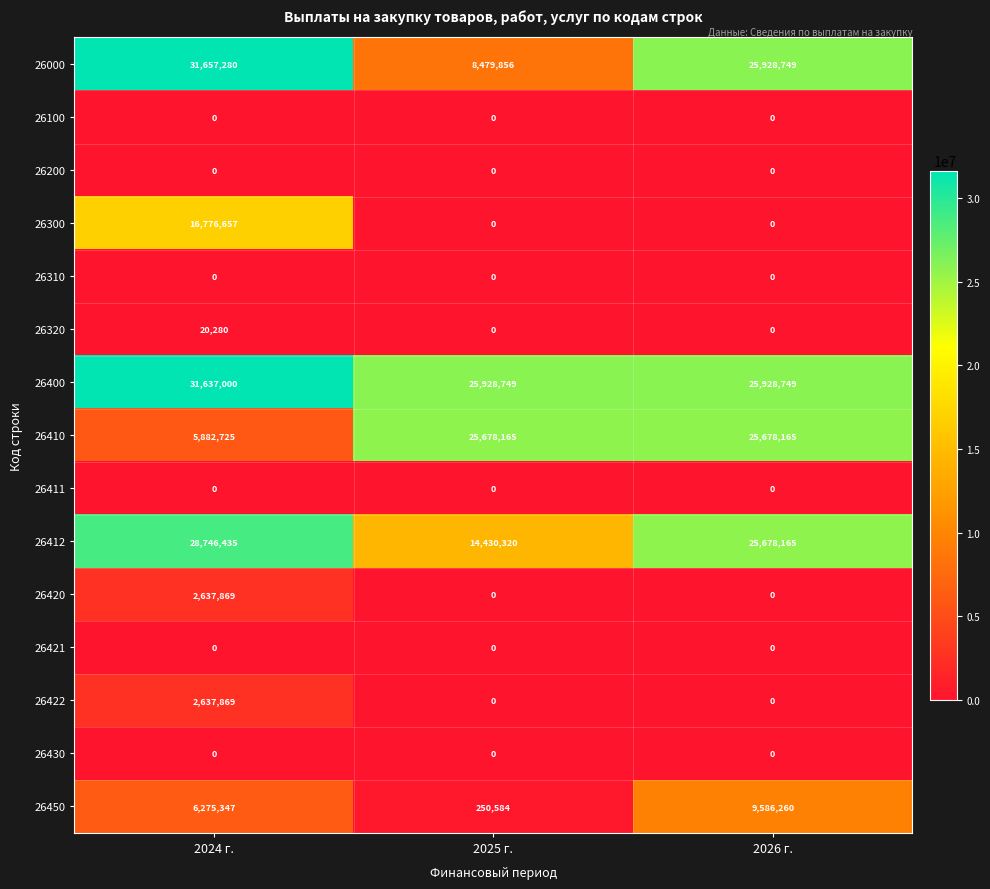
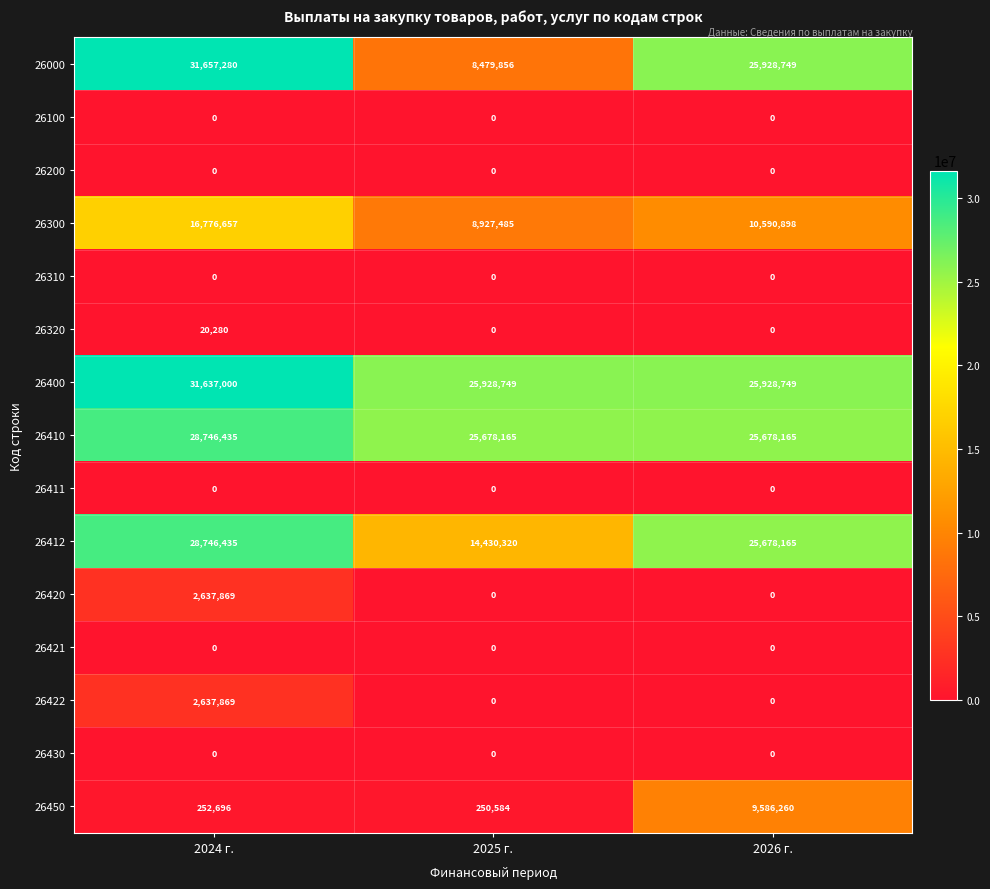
  {
    "26000": {
      "2024 г.": "31,657,280",
      "2025 г.": "8,479,856",
      "2026 г.": "25,928,749"
    },
    "26100": {
      "2024 г.": "0",
      "2025 г.": "0",
      "2026 г.": "0"
    },
    "26200": {
      "2024 г.": "0",
      "2025 г.": "0",
      "2026 г.": "0"
    },
    "26300": {
      "2024 г.": "16,776,657",
-     "2025 г.": "0",
-     "2026 г.": "0"
+     "2025 г.": "8,927,485",
+     "2026 г.": "10,590,898"
    },
    "26310": {
      "2024 г.": "0",
      "2025 г.": "0",
      "2026 г.": "0"
    },
    "26320": {
      "2024 г.": "20,280",
      "2025 г.": "0",
      "2026 г.": "0"
    },
    "26400": {
      "2024 г.": "31,637,000",
      "2025 г.": "25,928,749",
      "2026 г.": "25,928,749"
    },
    "26410": {
-     "2024 г.": "5,882,725",
+     "2024 г.": "28,746,435",
      "2025 г.": "25,678,165",
      "2026 г.": "25,678,165"
    },
    "26411": {
      "2024 г.": "0",
      "2025 г.": "0",
      "2026 г.": "0"
    },
    "26412": {
      "2024 г.": "28,746,435",
      "2025 г.": "14,430,320",
      "2026 г.": "25,678,165"
    },
    "26420": {
      "2024 г.": "2,637,869",
      "2025 г.": "0",
      "2026 г.": "0"
    },
    "26421": {
      "2024 г.": "0",
      "2025 г.": "0",
      "2026 г.": "0"
    },
    "26422": {
      "2024 г.": "2,637,869",
      "2025 г.": "0",
      "2026 г.": "0"
    },
    "26430": {
      "2024 г.": "0",
      "2025 г.": "0",
      "2026 г.": "0"
    },
    "26450": {
-     "2024 г.": "6,275,347",
+     "2024 г.": "252,696",
      "2025 г.": "250,584",
      "2026 г.": "9,586,260"
    }
  }
